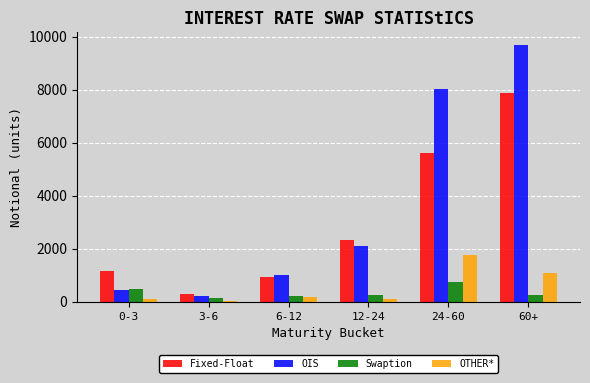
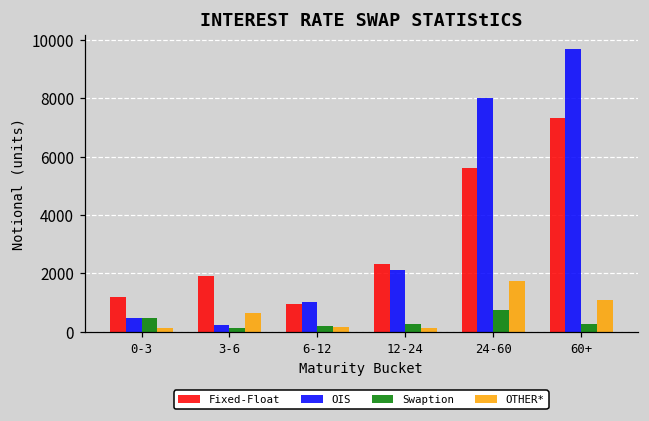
  {
    "Fixed-Float": {
      "0-3": 1200,
-     "3-6": 300,
+     "3-6": 1900,
      "6-12": 900,
      "12-24": 2300,
      "24-60": 5600,
-     "60+": 7900
+     "60+": 7300
    },
    "OIS": {
      "0-3": 500,
      "3-6": 200,
      "6-12": 1000,
      "12-24": 2100,
      "24-60": 8000,
      "60+": 9700
    },
    "Swaption": {
      "0-3": 500,
      "3-6": 100,
      "6-12": 200,
      "12-24": 300,
      "24-60": 700,
      "60+": 300
    },
    "OTHER*": {
      "0-3": 100,
-     "3-6": 0,
+     "3-6": 600,
      "6-12": 200,
      "12-24": 100,
      "24-60": 1800,
      "60+": 1100
    }
  }
